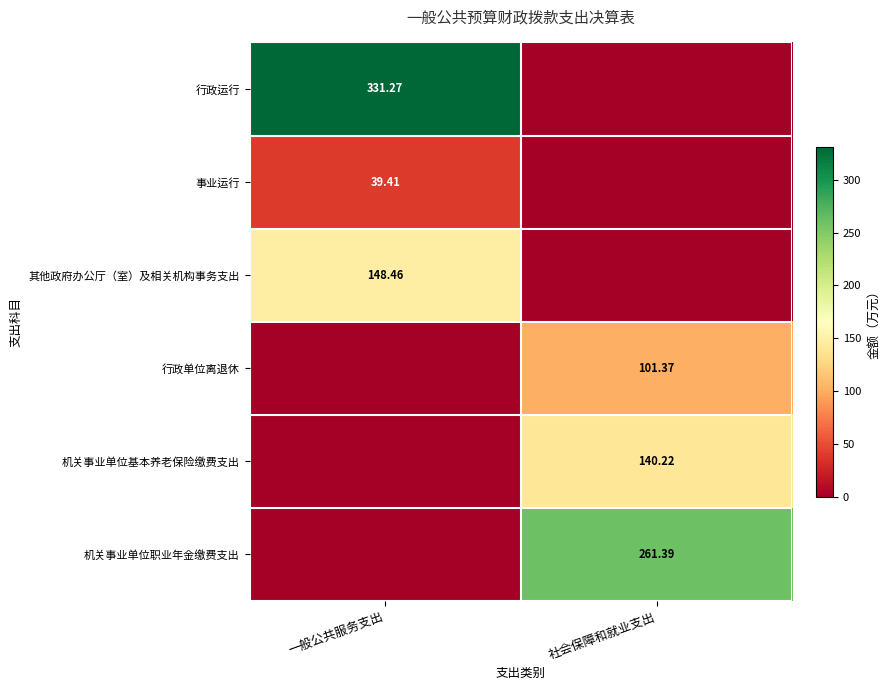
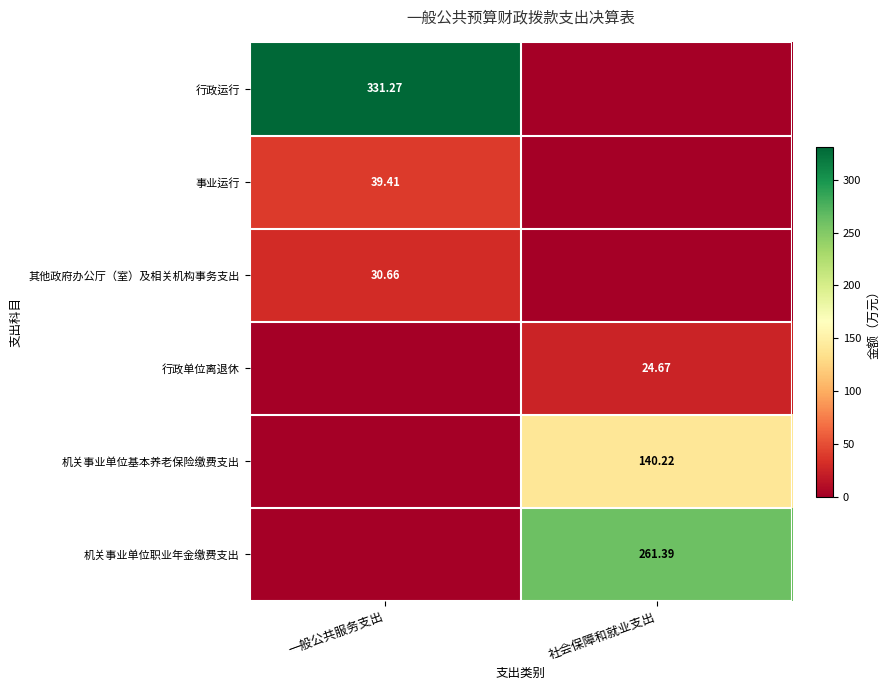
  {
    "行政运行": {
      "一般公共服务支出": 331.27
    },
    "事业运行": {
      "一般公共服务支出": 39.41
    },
    "其他政府办公厅（室）及相关机构事务支出": {
-     "一般公共服务支出": 148.46
+     "一般公共服务支出": 30.66
    },
    "行政单位离退休": {
-     "社会保障和就业支出": 101.37
+     "社会保障和就业支出": 24.67
    },
    "机关事业单位基本养老保险缴费支出": {
      "社会保障和就业支出": 140.22
    },
    "机关事业单位职业年金缴费支出": {
      "社会保障和就业支出": 261.39
    }
  }
